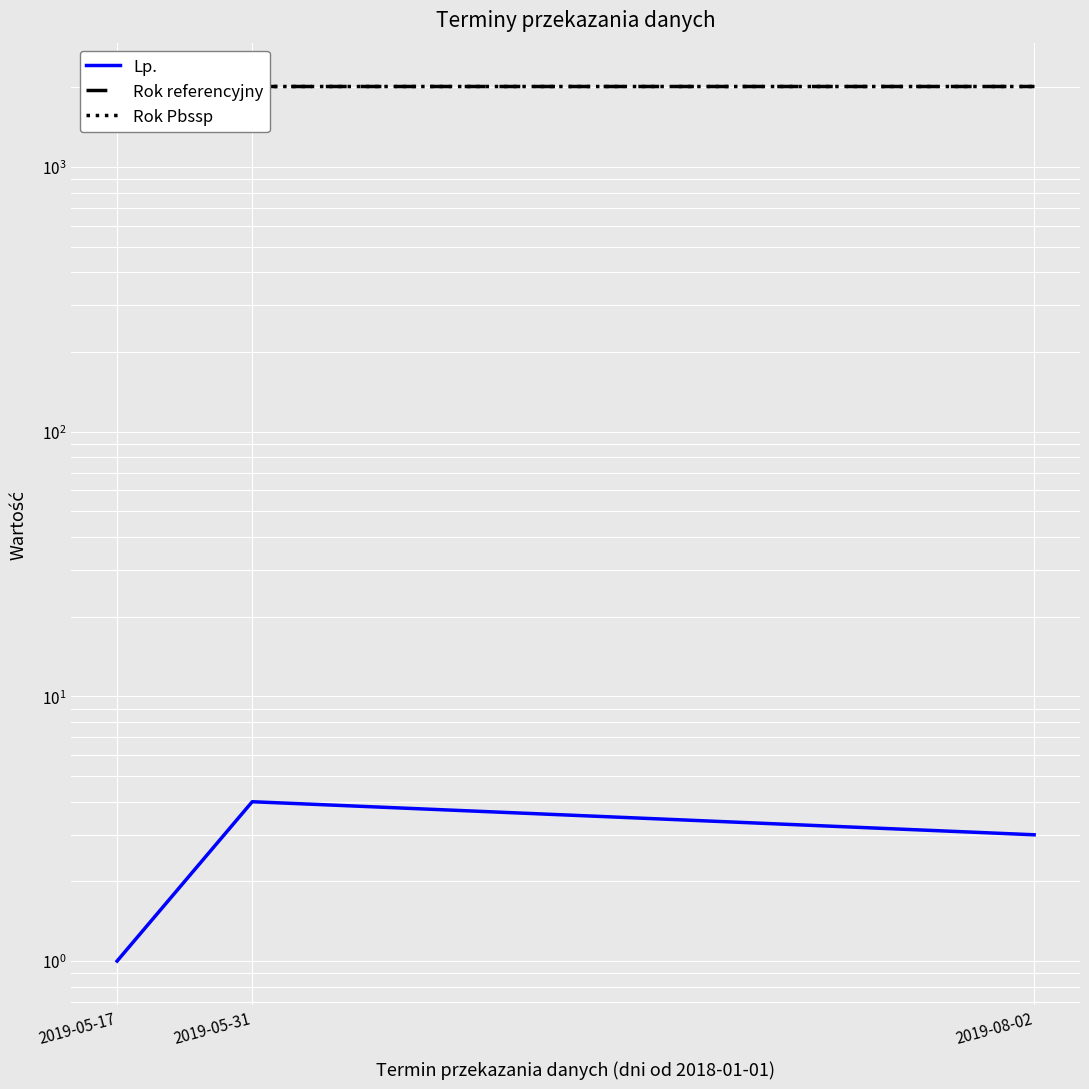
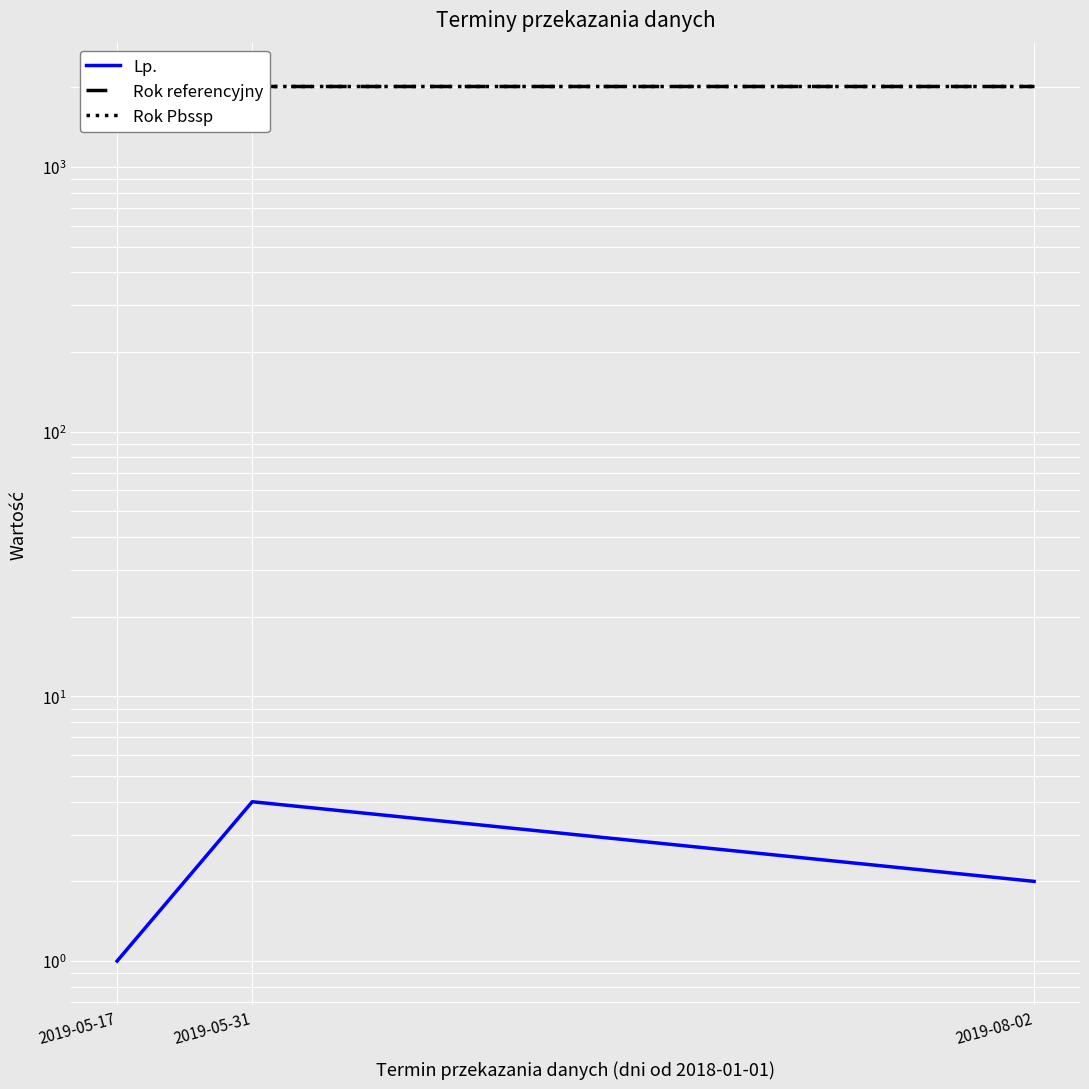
  {
    "Lp.": {
      "2019-05-17": 1,
      "2019-05-31": 4,
-     "2019-08-02": 3
+     "2019-08-02": 2
    },
    "Rok Pbssp": {
      "2019-08-02": 2000
    }
  }
